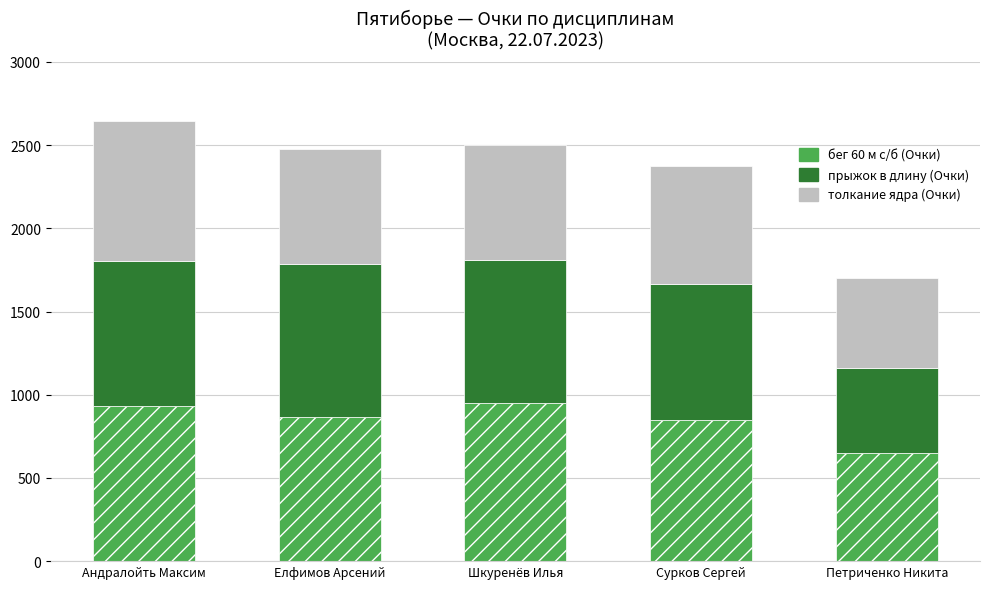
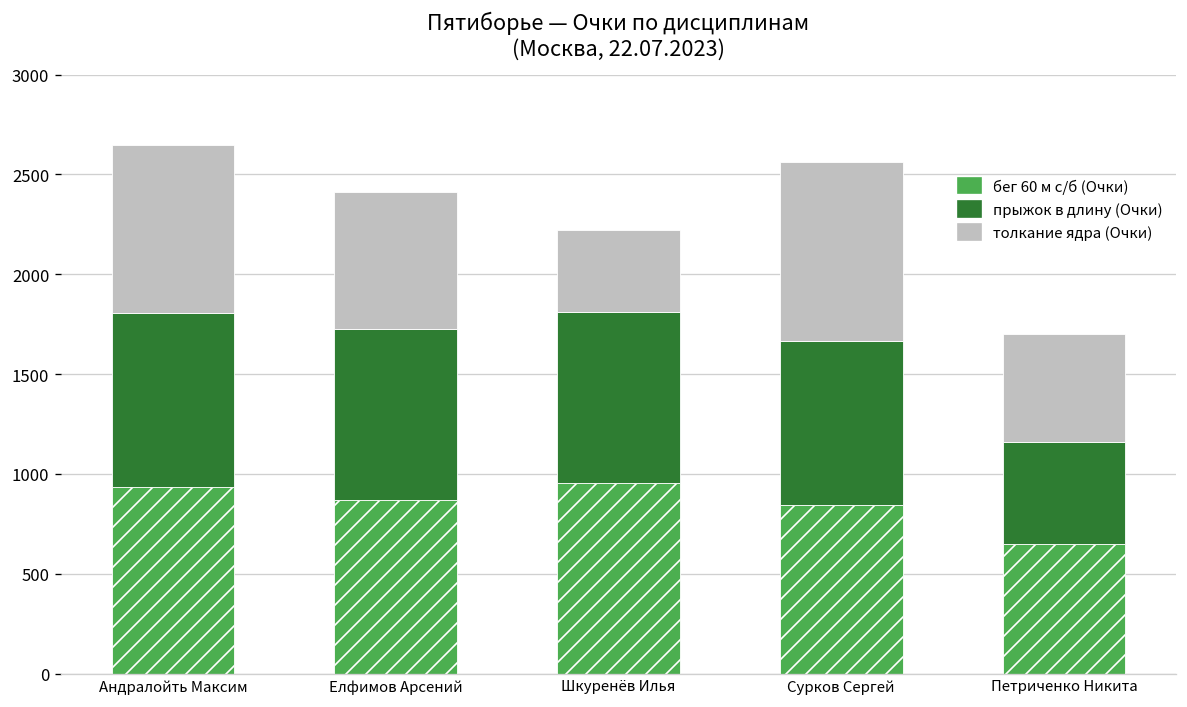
  {
    "бег 60 м с/б (Очки)": {
      "Андралойть Максим": 930,
      "Елфимов Арсений": 870,
      "Шкуренёв Илья": 950,
      "Сурков Сергей": 850,
      "Петриченко Никита": 650
    },
    "прыжок в длину (Очки)": {
      "Андралойть Максим": 870,
-     "Елфимов Арсений": 920,
+     "Елфимов Арсений": 860,
      "Шкуренёв Илья": 860,
      "Сурков Сергей": 820,
      "Петриченко Никита": 510
    },
    "толкание ядра (Очки)": {
      "Андралойть Максим": 840,
      "Елфимов Арсений": 690,
-     "Шкуренёв Илья": 690,
-     "Сурков Сергей": 710,
+     "Шкуренёв Илья": 410,
+     "Сурков Сергей": 900,
      "Петриченко Никита": 540
    }
  }
